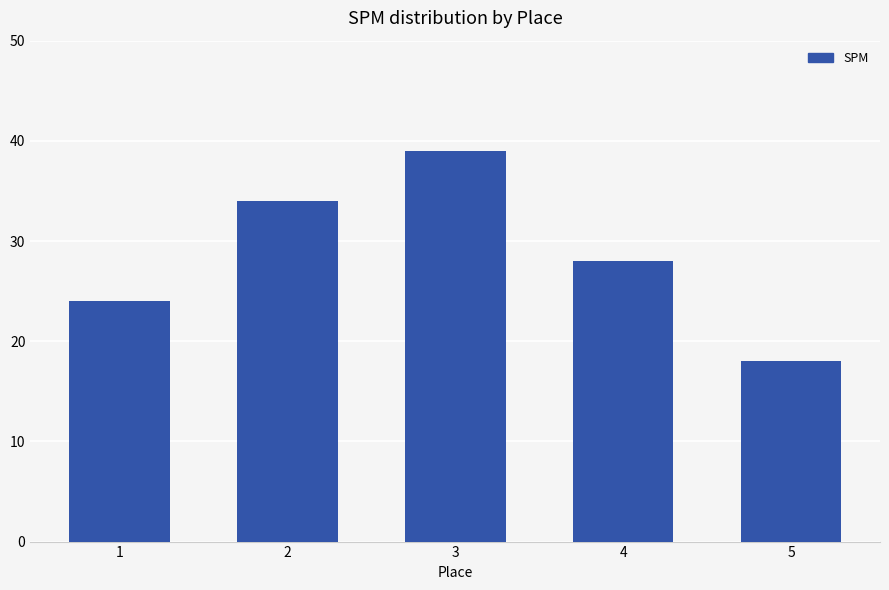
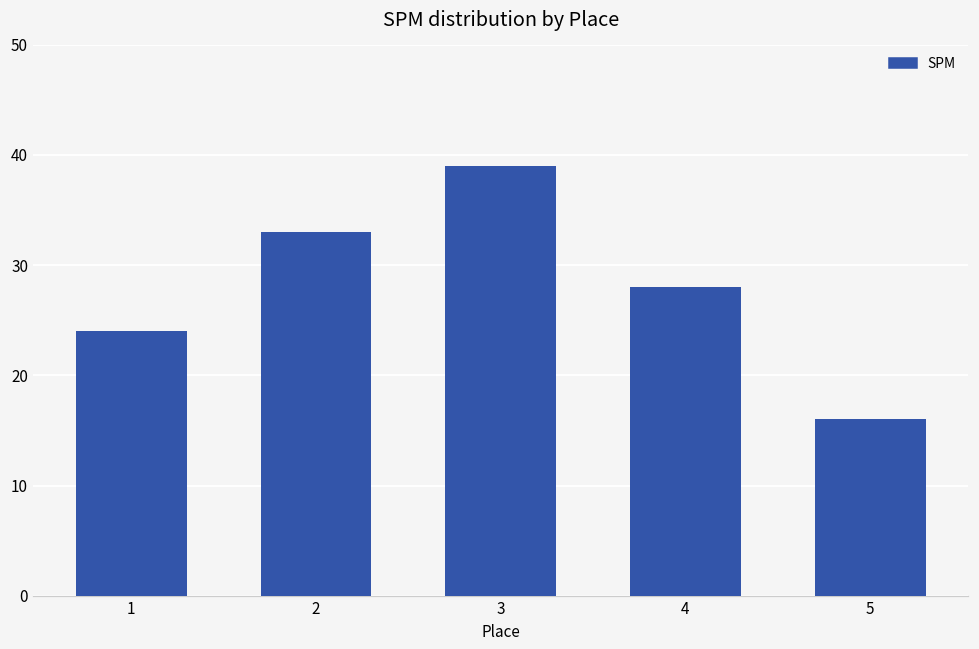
  {
    "1": 24,
-   "2": 34,
+   "2": 33,
    "3": 39,
    "4": 28,
-   "5": 18
+   "5": 16
  }
